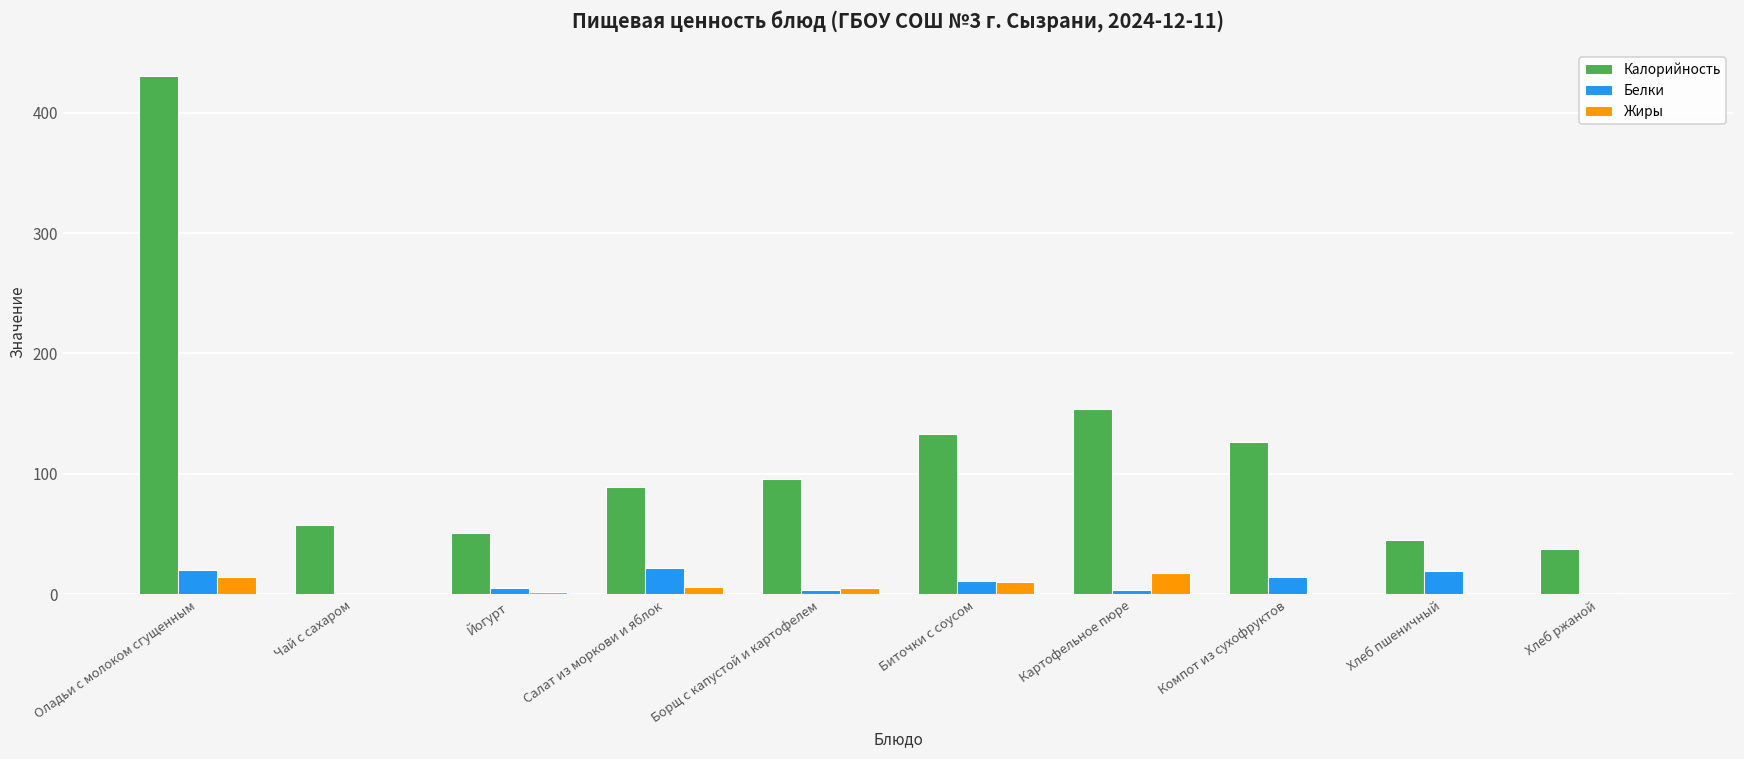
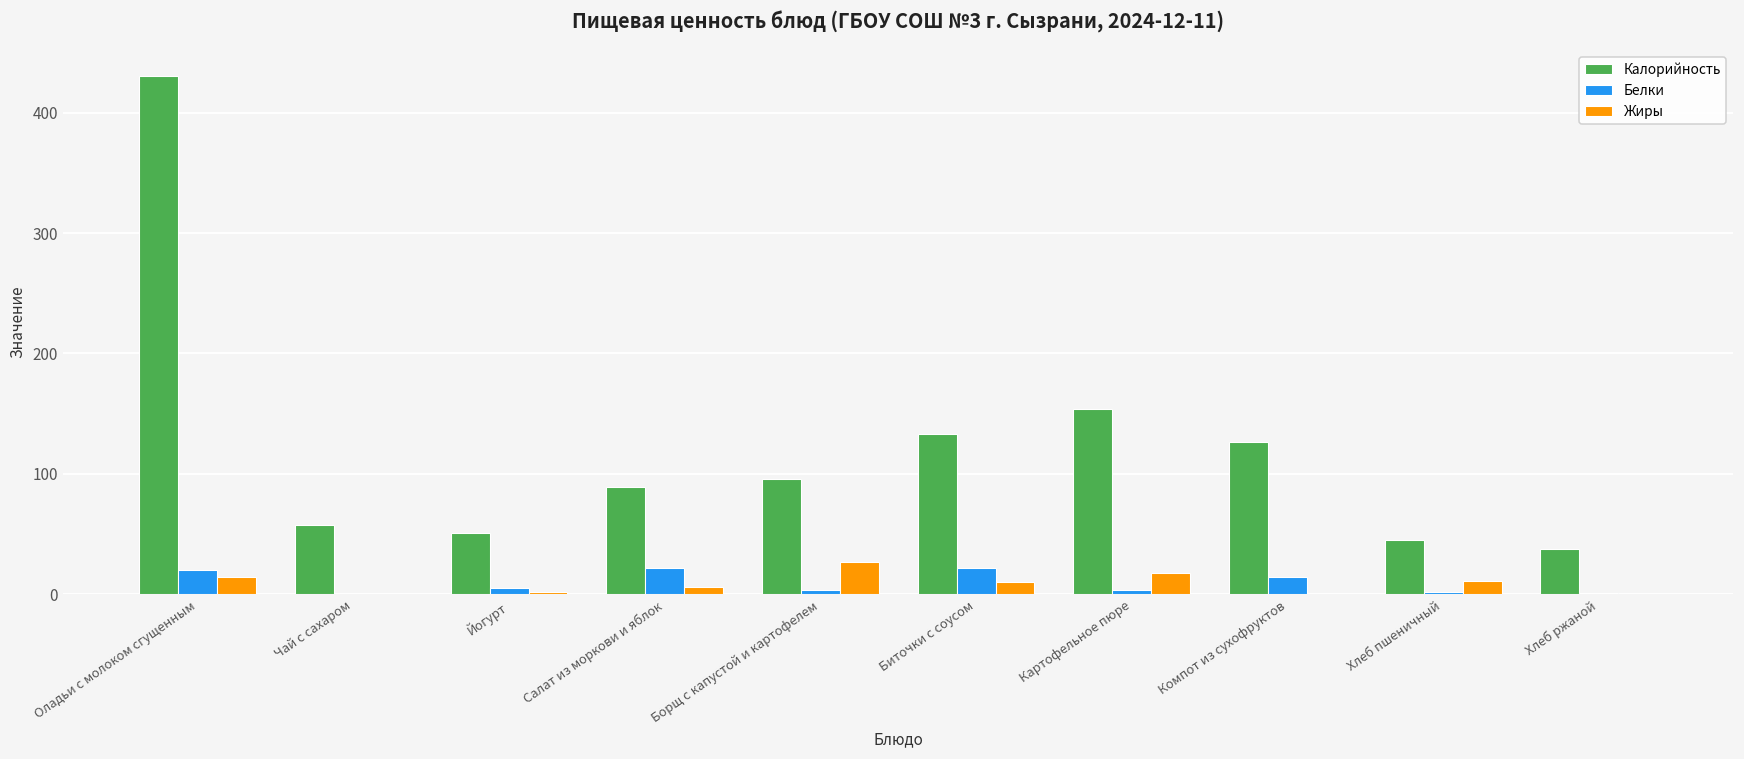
  {
    "Калорийность": {
      "Оладьи с молоком сгущенным": 431,
      "Чай с сахаром": 57,
      "Йогурт": 51,
      "Салат из моркови и яблок": 89,
      "Борщ с капустой и картофелем": 96,
      "Биточки с соусом": 133,
      "Картофельное пюре": 154,
      "Компот из сухофруктов": 126,
      "Хлеб пшеничный": 45,
      "Хлеб ржаной": 38
    },
    "Белки": {
      "Оладьи с молоком сгущенным": 20,
      "Йогурт": 5,
      "Салат из моркови и яблок": 21,
      "Борщ с капустой и картофелем": 4,
-     "Биточки с соусом": 11,
+     "Биточки с соусом": 22,
      "Картофельное пюре": 3,
      "Компот из сухофруктов": 14,
-     "Хлеб пшеничный": 20
+     "Хлеб пшеничный": 2
    },
    "Жиры": {
      "Оладьи с молоком сгущенным": 14,
      "Салат из моркови и яблок": 6,
-     "Борщ с капустой и картофелем": 6,
+     "Борщ с капустой и картофелем": 27,
      "Биточки с соусом": 10,
      "Картофельное пюре": 18,
      "Компот из сухофруктов": 0,
-     "Хлеб пшеничный": 0
+     "Хлеб пшеничный": 11
    }
  }
